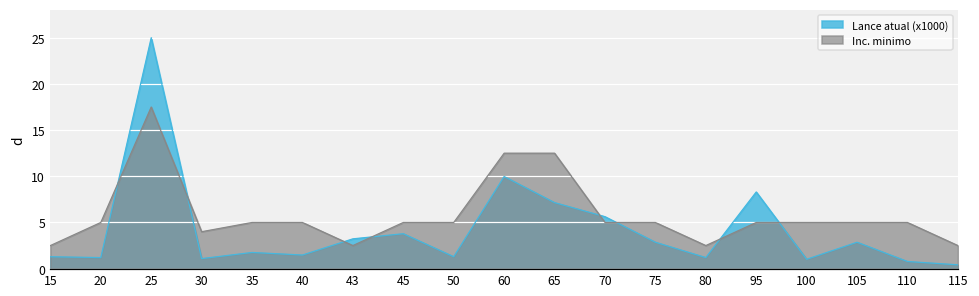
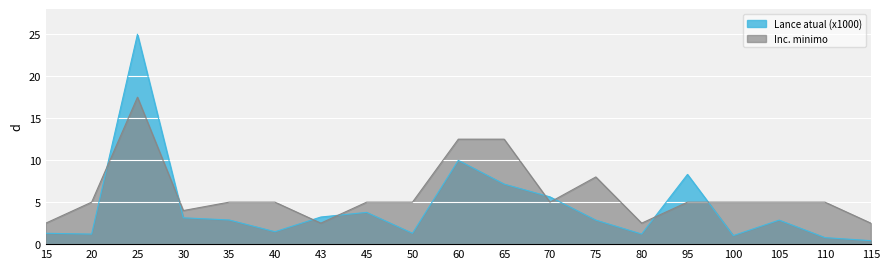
  {
    "Lance atual (x1000)": {
      "15": 1,
      "20": 1,
      "25": 25,
-     "30": 1,
-     "35": 2,
+     "30": 3,
+     "35": 3,
      "40": 1,
      "43": 3,
      "45": 4,
      "50": 1,
      "60": 10,
      "65": 7,
      "70": 6,
      "75": 3,
      "80": 1,
      "95": 8,
      "100": 1,
      "105": 3,
      "110": 1,
      "115": 0
    },
    "Inc. minimo": {
      "15": 3,
      "20": 5,
      "25": 18,
      "30": 4,
      "35": 5,
      "40": 5,
      "43": 3,
      "45": 5,
      "50": 5,
      "60": 13,
      "65": 13,
      "70": 5,
-     "75": 5,
+     "75": 8,
      "80": 3,
      "95": 5,
      "100": 5,
      "105": 5,
      "110": 5,
      "115": 3
    }
  }
